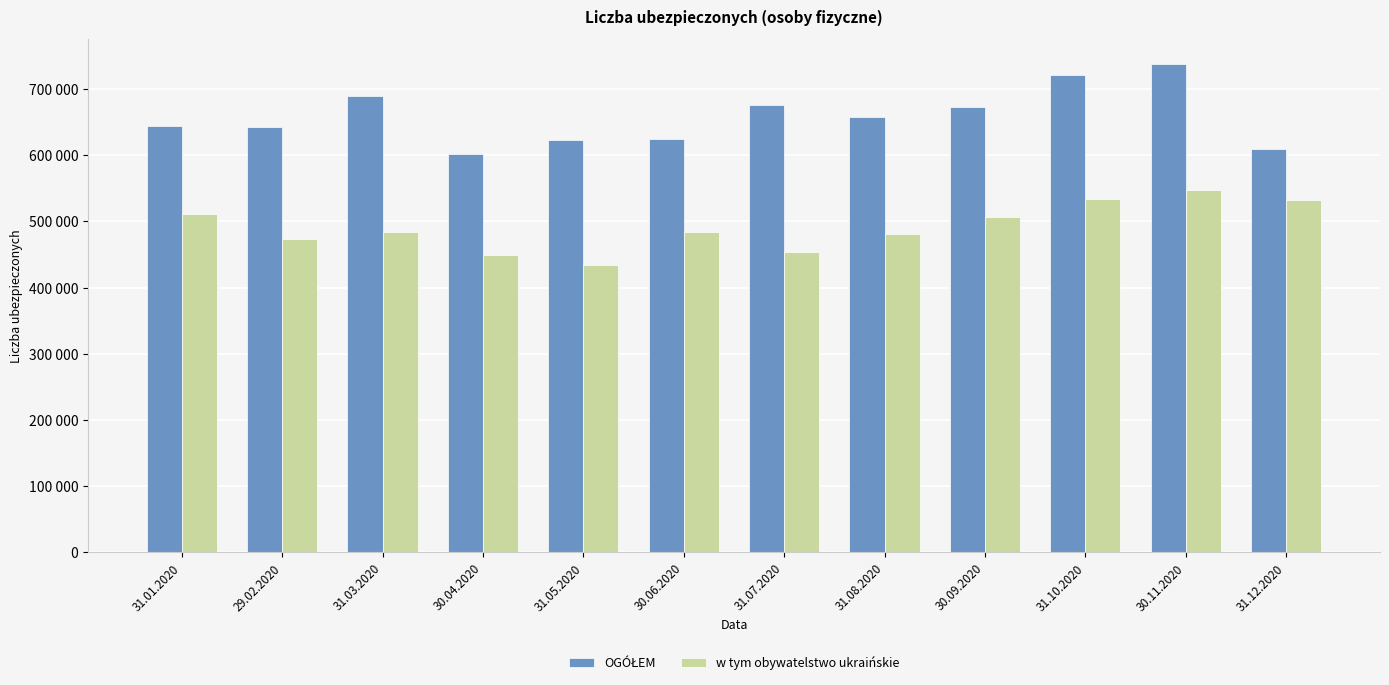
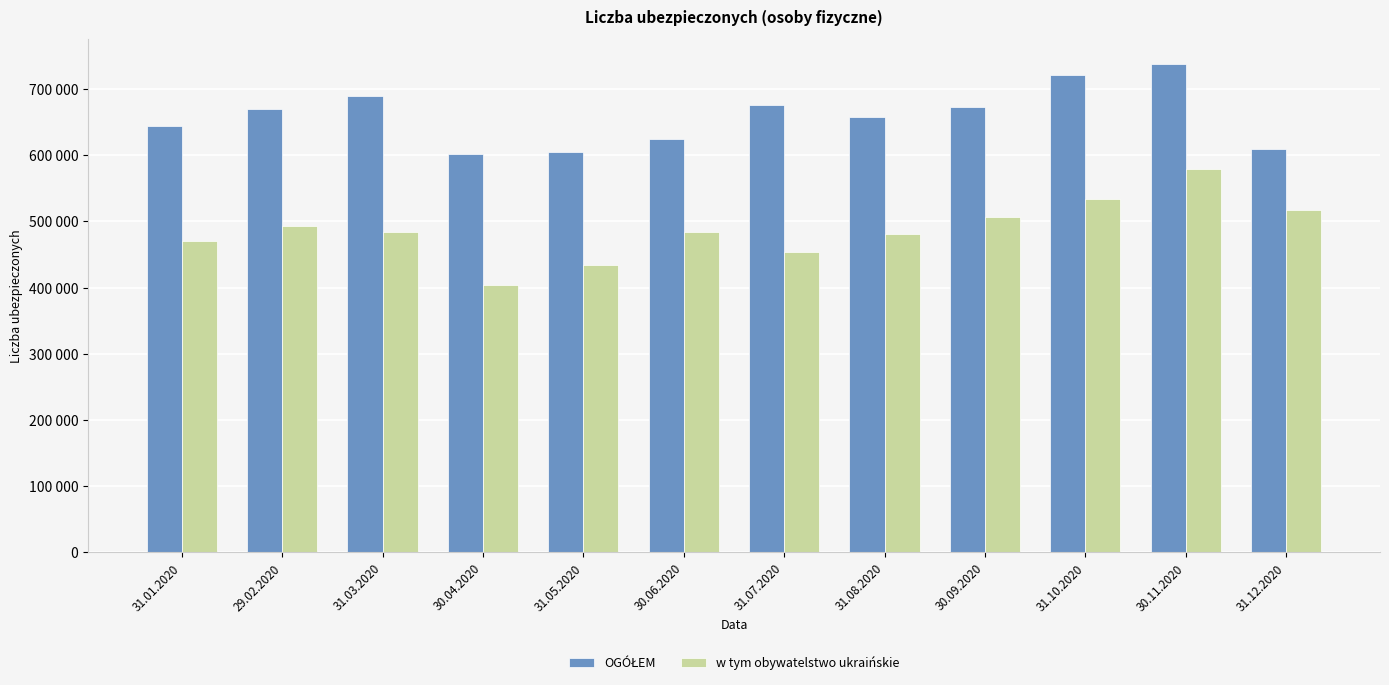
  {
    "OGÓŁEM": {
      "31.01.2020": 640000,
-     "29.02.2020": 640000,
+     "29.02.2020": 670000,
      "31.03.2020": 690000,
      "30.04.2020": 600000,
-     "31.05.2020": 620000,
+     "31.05.2020": 610000,
      "30.06.2020": 630000,
      "31.07.2020": 680000,
      "31.08.2020": 660000,
      "30.09.2020": 670000,
      "31.10.2020": 720000,
      "30.11.2020": 740000,
      "31.12.2020": 610000
    },
    "w tym obywatelstwo ukraińskie": {
-     "31.01.2020": 510000,
-     "29.02.2020": 470000,
+     "31.01.2020": 470000,
+     "29.02.2020": 490000,
      "31.03.2020": 480000,
-     "30.04.2020": 450000,
+     "30.04.2020": 400000,
      "31.05.2020": 430000,
      "30.06.2020": 480000,
      "31.07.2020": 450000,
      "31.08.2020": 480000,
      "30.09.2020": 510000,
      "31.10.2020": 530000,
-     "30.11.2020": 550000,
-     "31.12.2020": 530000
+     "30.11.2020": 580000,
+     "31.12.2020": 520000
    }
  }
